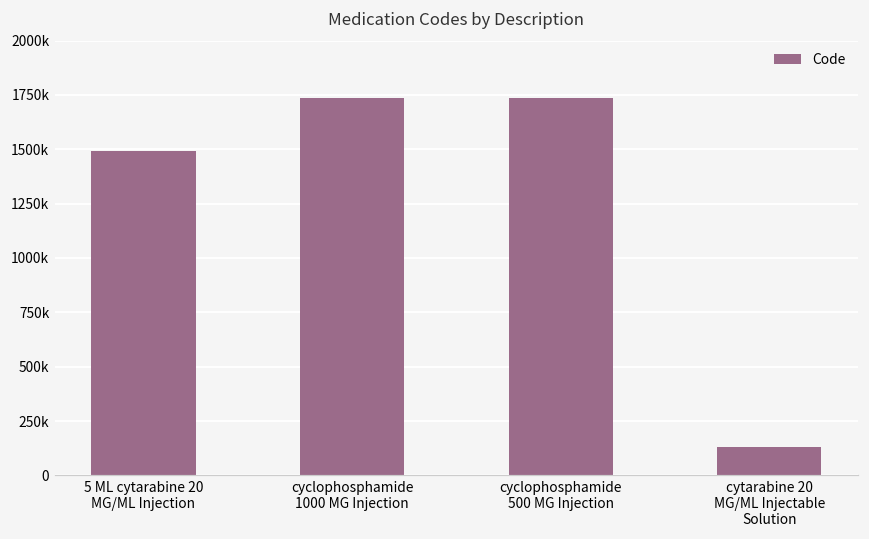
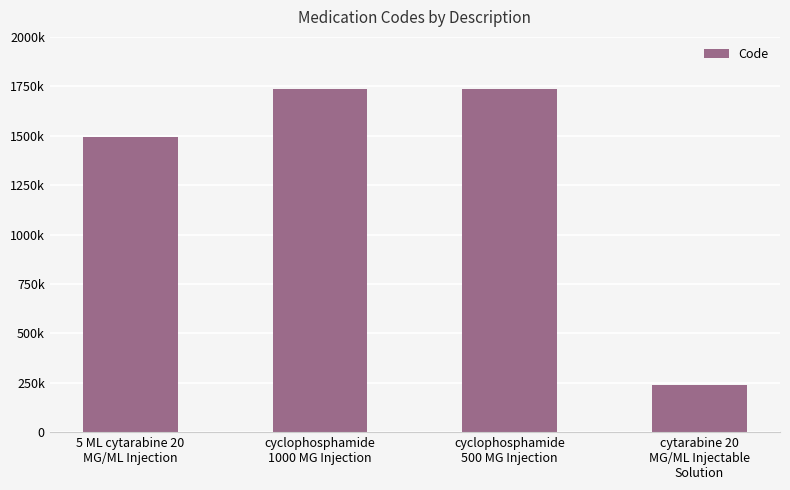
  {
    "5 ML cytarabine 20 MG/ML Injection": 1490000,
    "cyclophosphamide 1000 MG Injection": 1730000,
    "cyclophosphamide 500 MG Injection": 1730000,
-   "cytarabine 20 MG/ML Injectable Solution": 130000
+   "cytarabine 20 MG/ML Injectable Solution": 240000
  }
